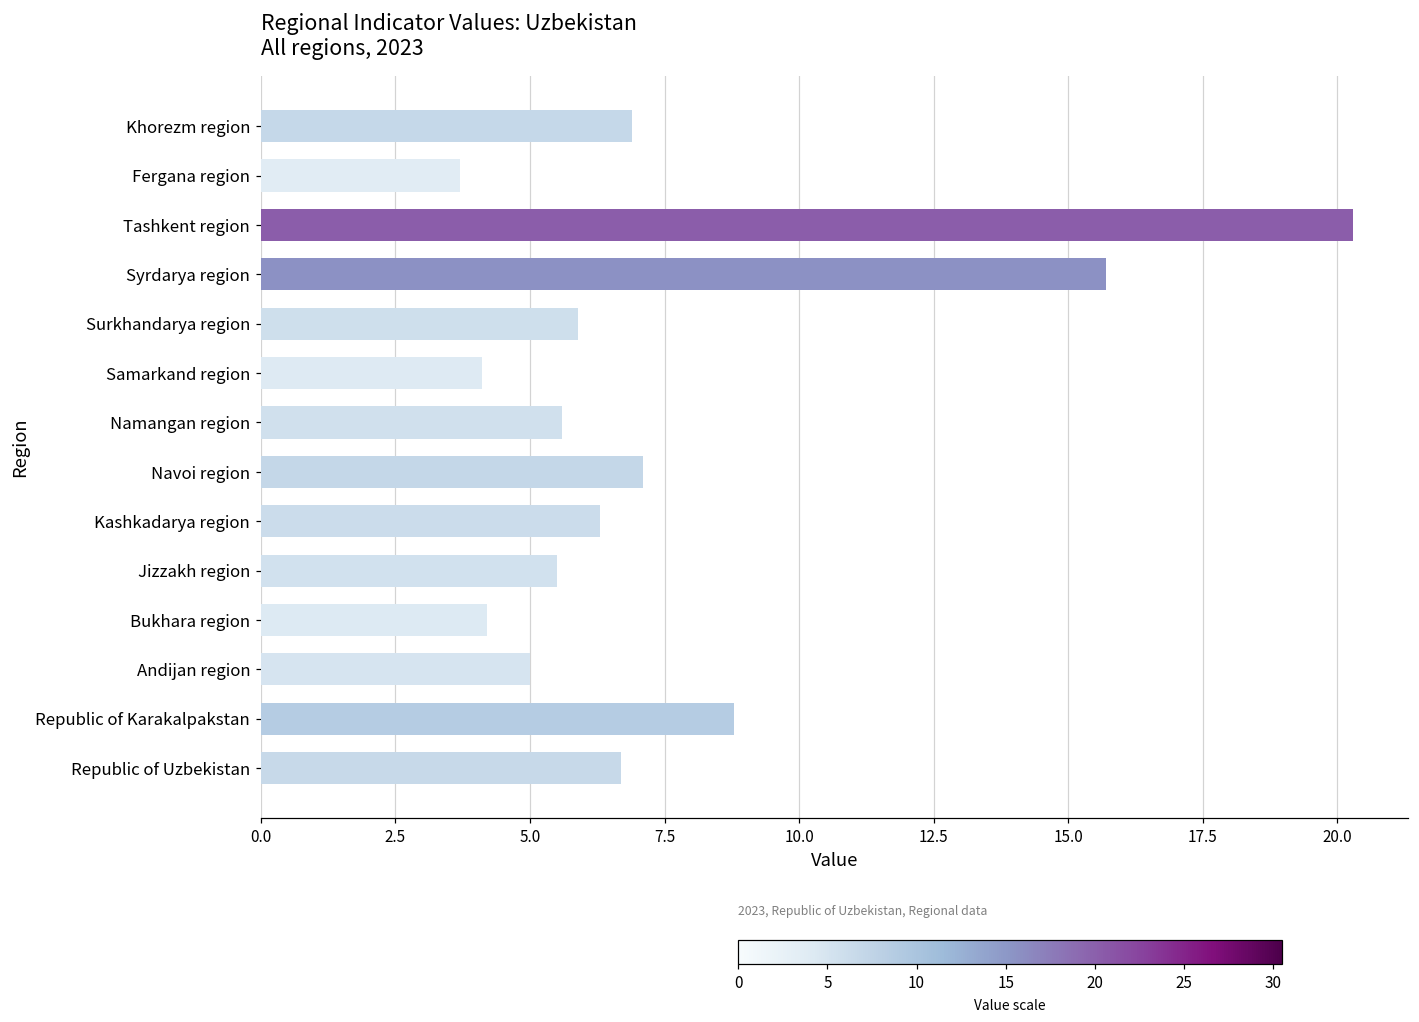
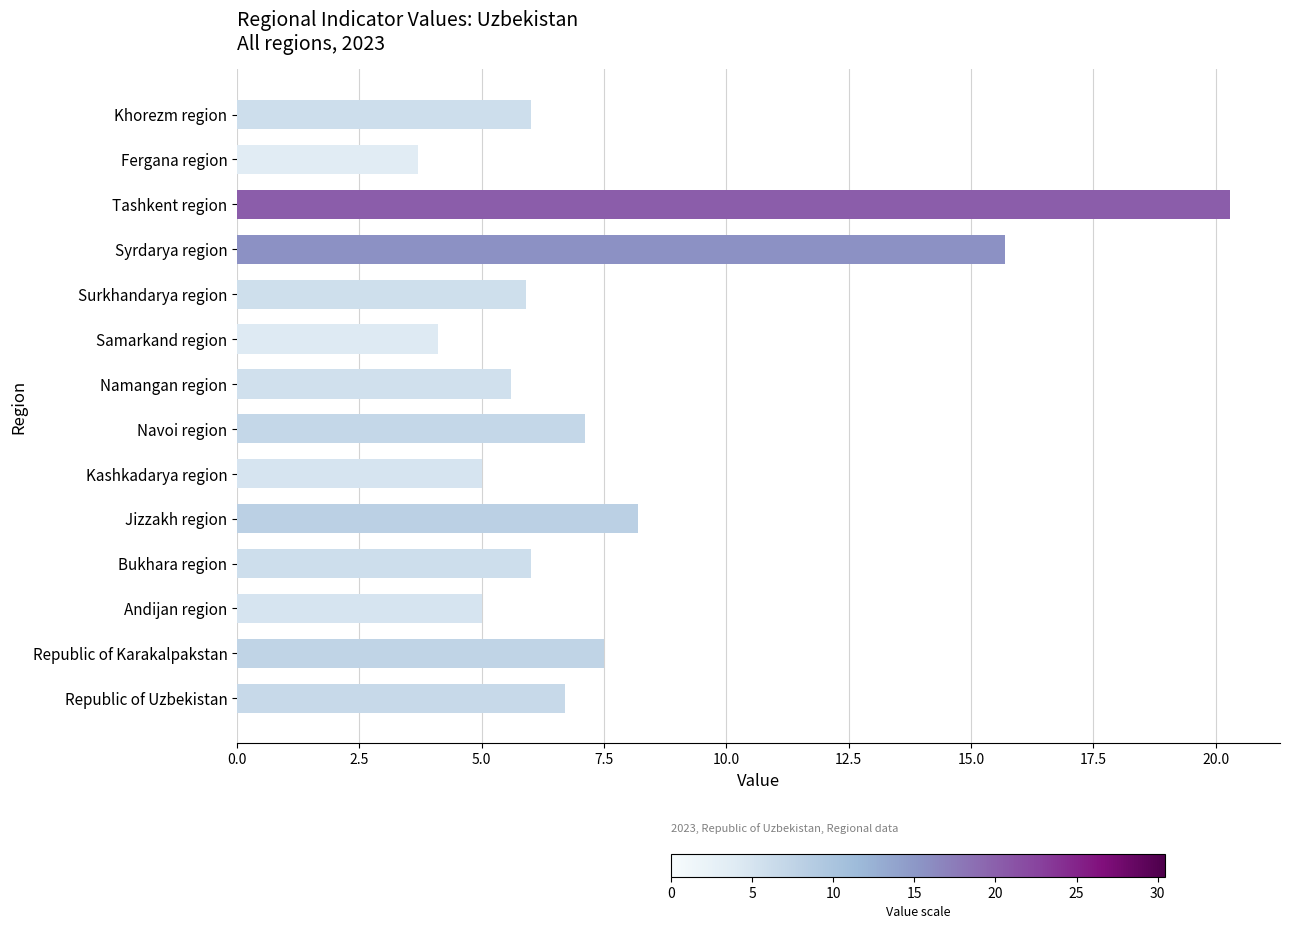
  {
-   "Khorezm region": 6.9,
+   "Khorezm region": 6.0,
    "Fergana region": 3.7,
    "Tashkent region": 20.3,
    "Syrdarya region": 15.7,
    "Surkhandarya region": 5.9,
    "Samarkand region": 4.1,
    "Namangan region": 5.6,
    "Navoi region": 7.1,
-   "Kashkadarya region": 6.3,
-   "Jizzakh region": 5.5,
-   "Bukhara region": 4.2,
+   "Kashkadarya region": 5.0,
+   "Jizzakh region": 8.2,
+   "Bukhara region": 6.0,
    "Andijan region": 5.0,
-   "Republic of Karakalpakstan": 8.8,
+   "Republic of Karakalpakstan": 7.5,
    "Republic of Uzbekistan": 6.7
  }
